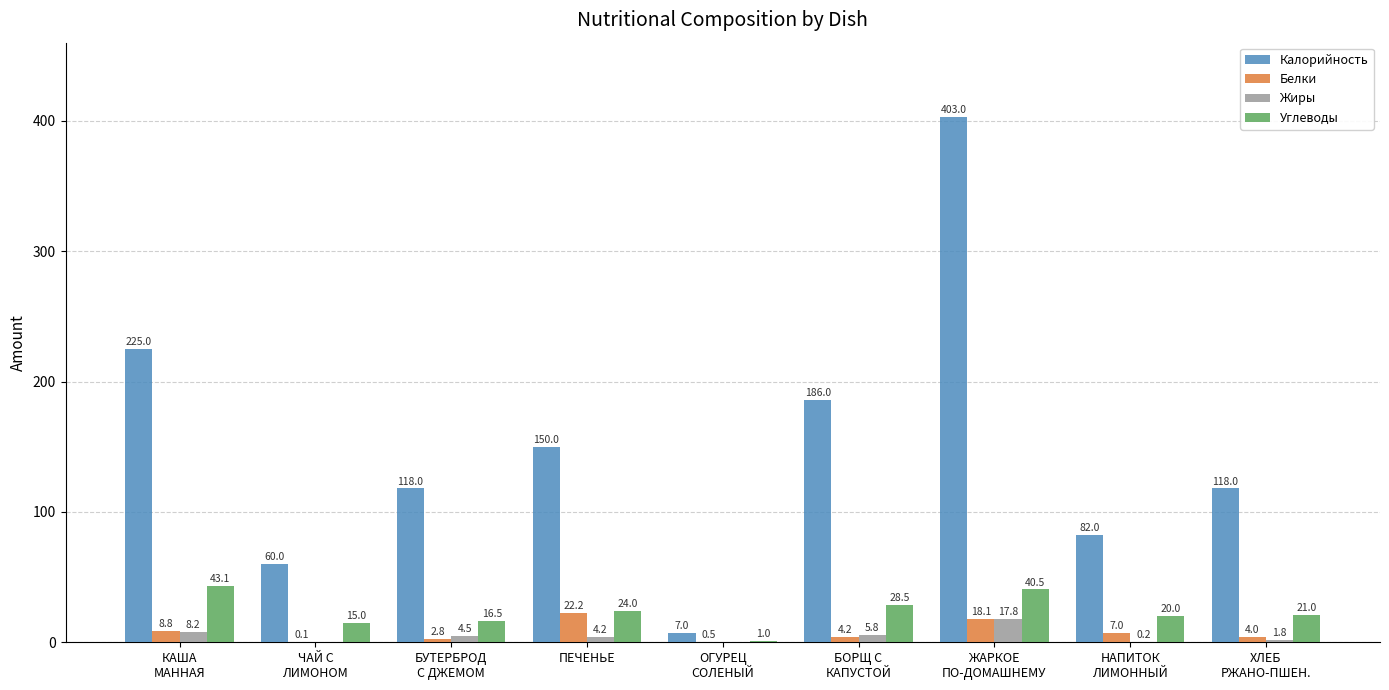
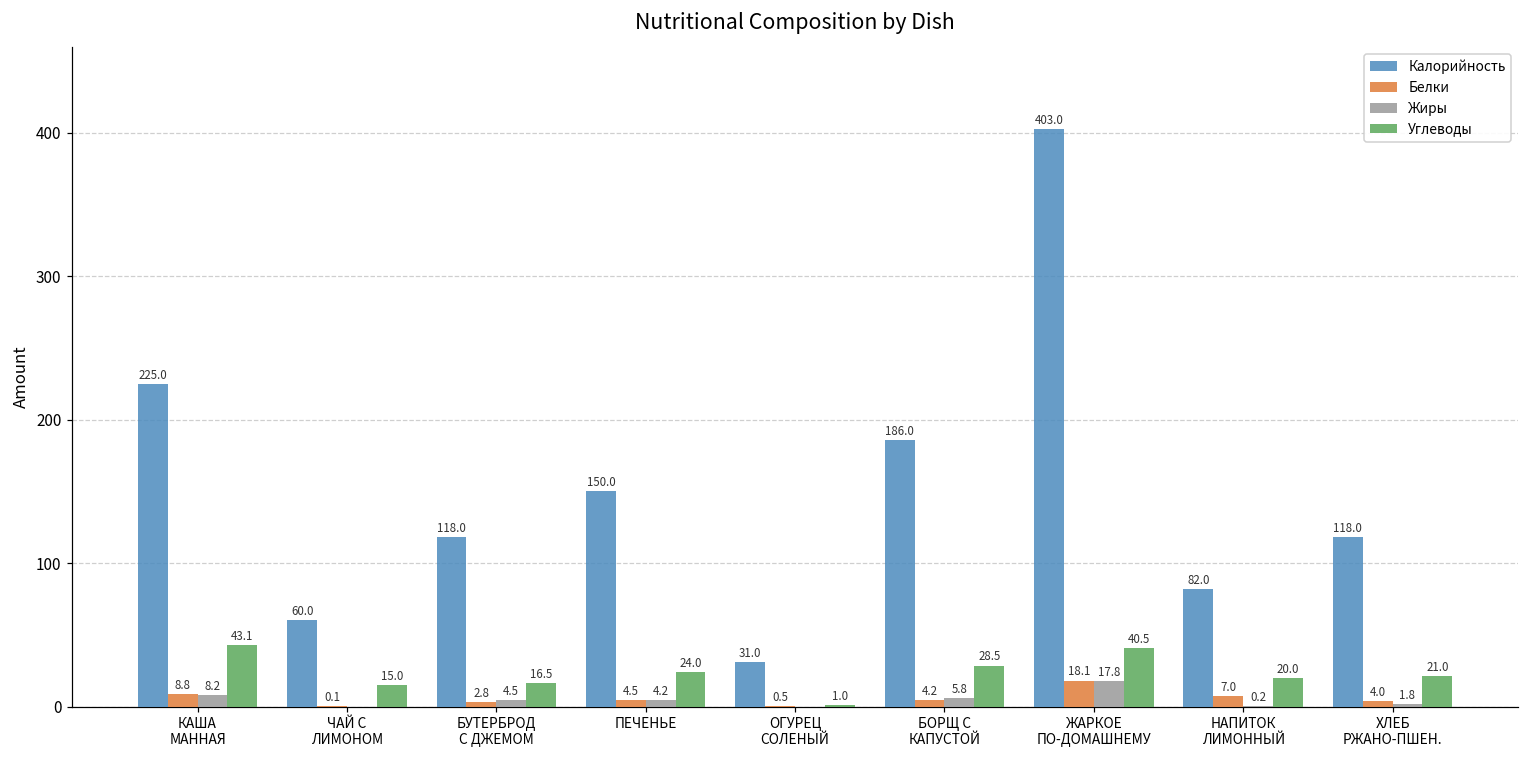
  {
    "Калорийность": {
      "КАША МАННАЯ": 225.0,
      "ЧАЙ С ЛИМОНОМ": 60.0,
      "БУТЕРБРОД С ДЖЕМОМ": 118.0,
      "ПЕЧЕНЬЕ": 150.0,
-     "ОГУРЕЦ СОЛЕНЫЙ": 7.0,
+     "ОГУРЕЦ СОЛЕНЫЙ": 31.0,
      "БОРЩ С КАПУСТОЙ": 186.0,
      "ЖАРКОЕ ПО-ДОМАШНЕМУ": 403.0,
      "НАПИТОК ЛИМОННЫЙ": 82.0,
      "ХЛЕБ РЖАНО-ПШЕН.": 118.0
    },
    "Белки": {
      "КАША МАННАЯ": 8.8,
      "ЧАЙ С ЛИМОНОМ": 0.1,
      "БУТЕРБРОД С ДЖЕМОМ": 2.8,
-     "ПЕЧЕНЬЕ": 22.2,
+     "ПЕЧЕНЬЕ": 4.5,
      "ОГУРЕЦ СОЛЕНЫЙ": 0.5,
      "БОРЩ С КАПУСТОЙ": 4.2,
      "ЖАРКОЕ ПО-ДОМАШНЕМУ": 18.1,
      "НАПИТОК ЛИМОННЫЙ": 7.0,
      "ХЛЕБ РЖАНО-ПШЕН.": 4.0
    },
    "Жиры": {
      "КАША МАННАЯ": 8.2,
      "БУТЕРБРОД С ДЖЕМОМ": 4.5,
      "ПЕЧЕНЬЕ": 4.2,
      "БОРЩ С КАПУСТОЙ": 5.8,
      "ЖАРКОЕ ПО-ДОМАШНЕМУ": 17.8,
      "НАПИТОК ЛИМОННЫЙ": 0.2,
      "ХЛЕБ РЖАНО-ПШЕН.": 1.8
    },
    "Углеводы": {
      "КАША МАННАЯ": 43.1,
      "ЧАЙ С ЛИМОНОМ": 15.0,
      "БУТЕРБРОД С ДЖЕМОМ": 16.5,
      "ПЕЧЕНЬЕ": 24.0,
      "ОГУРЕЦ СОЛЕНЫЙ": 1.0,
      "БОРЩ С КАПУСТОЙ": 28.5,
      "ЖАРКОЕ ПО-ДОМАШНЕМУ": 40.5,
      "НАПИТОК ЛИМОННЫЙ": 20.0,
      "ХЛЕБ РЖАНО-ПШЕН.": 21.0
    }
  }
